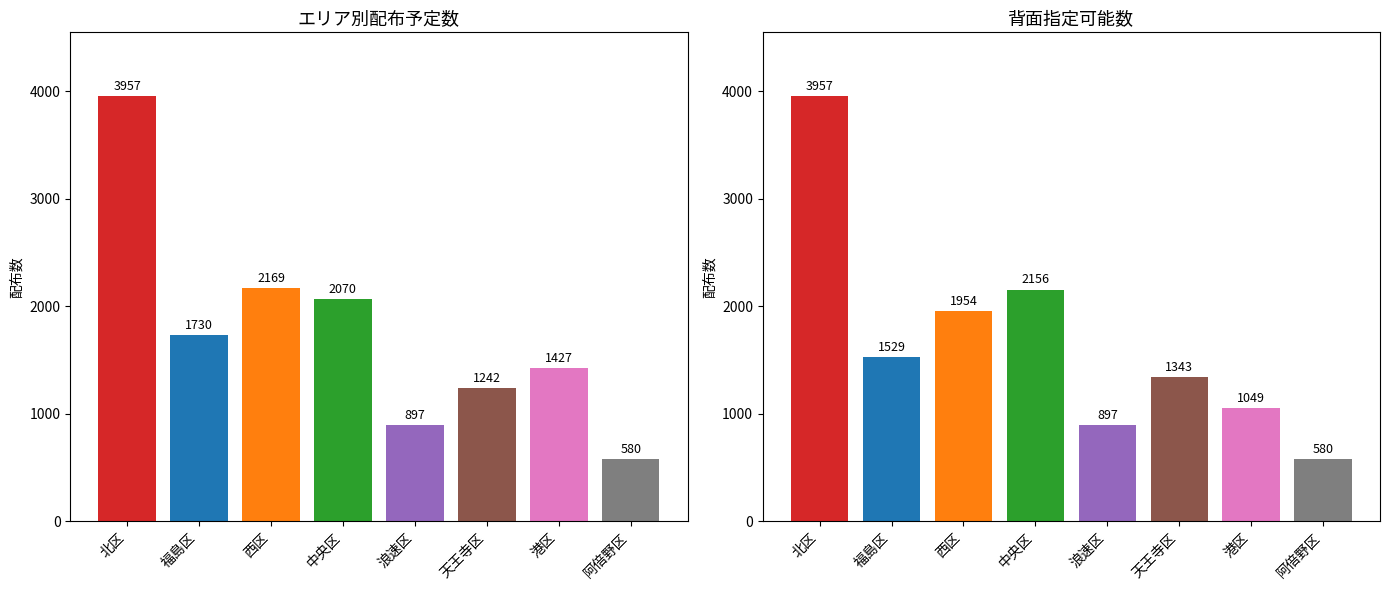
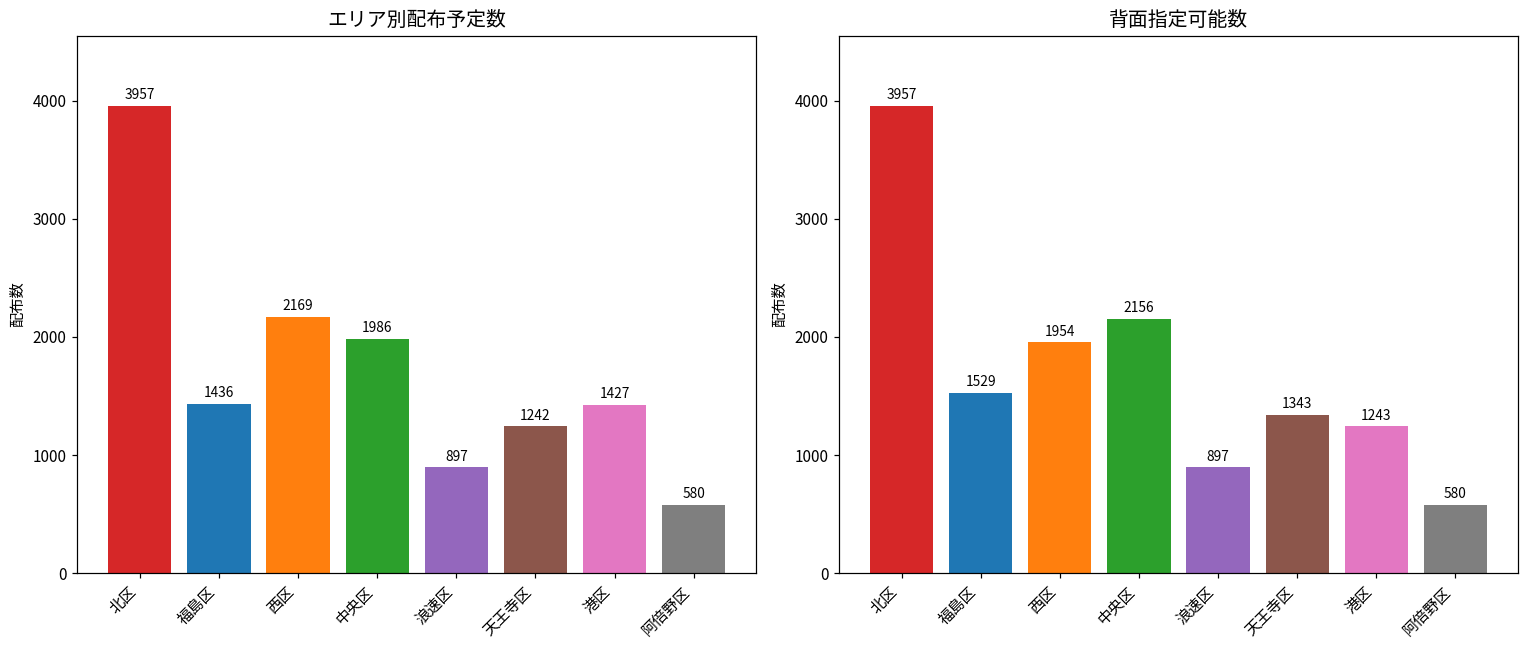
  {
    "エリア別配布予定数": {
      "北区": 3957,
-     "福島区": 1730,
+     "福島区": 1436,
      "西区": 2169,
-     "中央区": 2070,
+     "中央区": 1986,
      "浪速区": 897,
      "天王寺区": 1242,
      "港区": 1427,
      "阿倍野区": 580
    },
    "背面指定可能数": {
      "北区": 3957,
      "福島区": 1529,
      "西区": 1954,
      "中央区": 2156,
      "浪速区": 897,
      "天王寺区": 1343,
-     "港区": 1049,
+     "港区": 1243,
      "阿倍野区": 580
    }
  }
